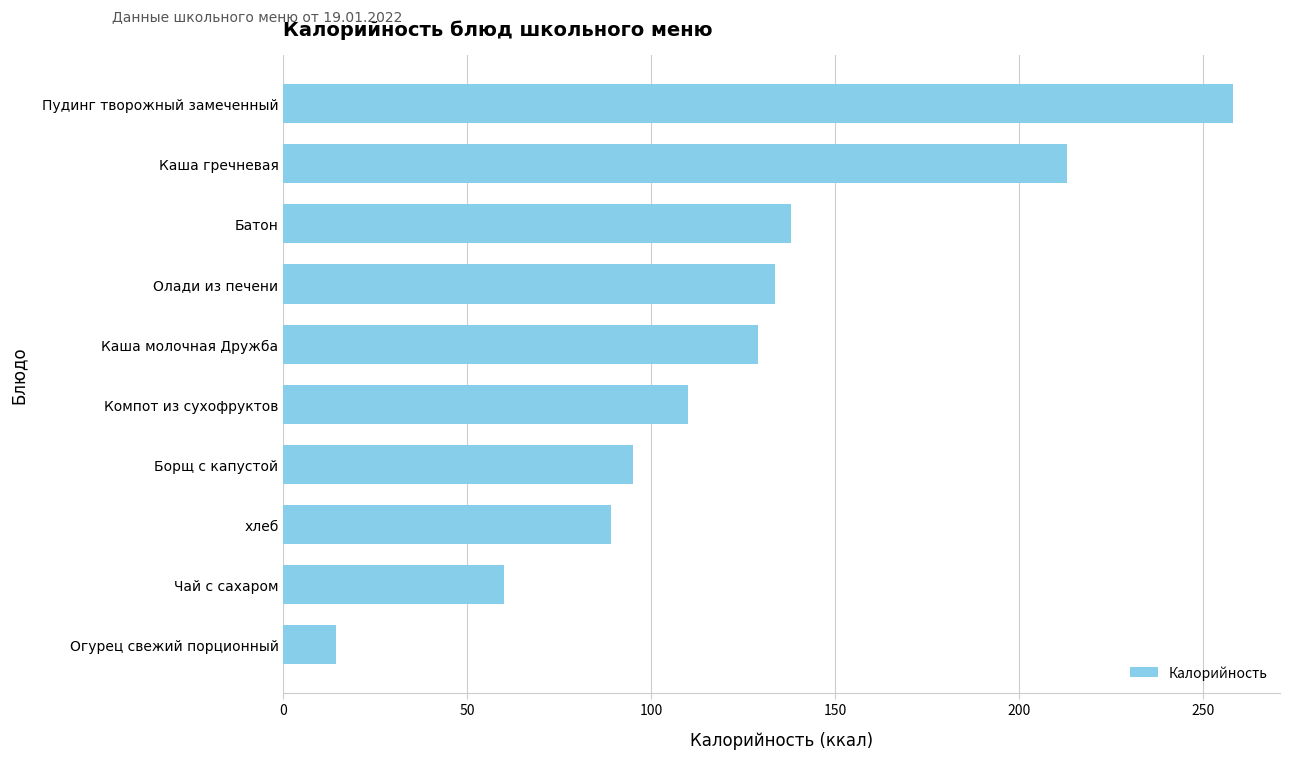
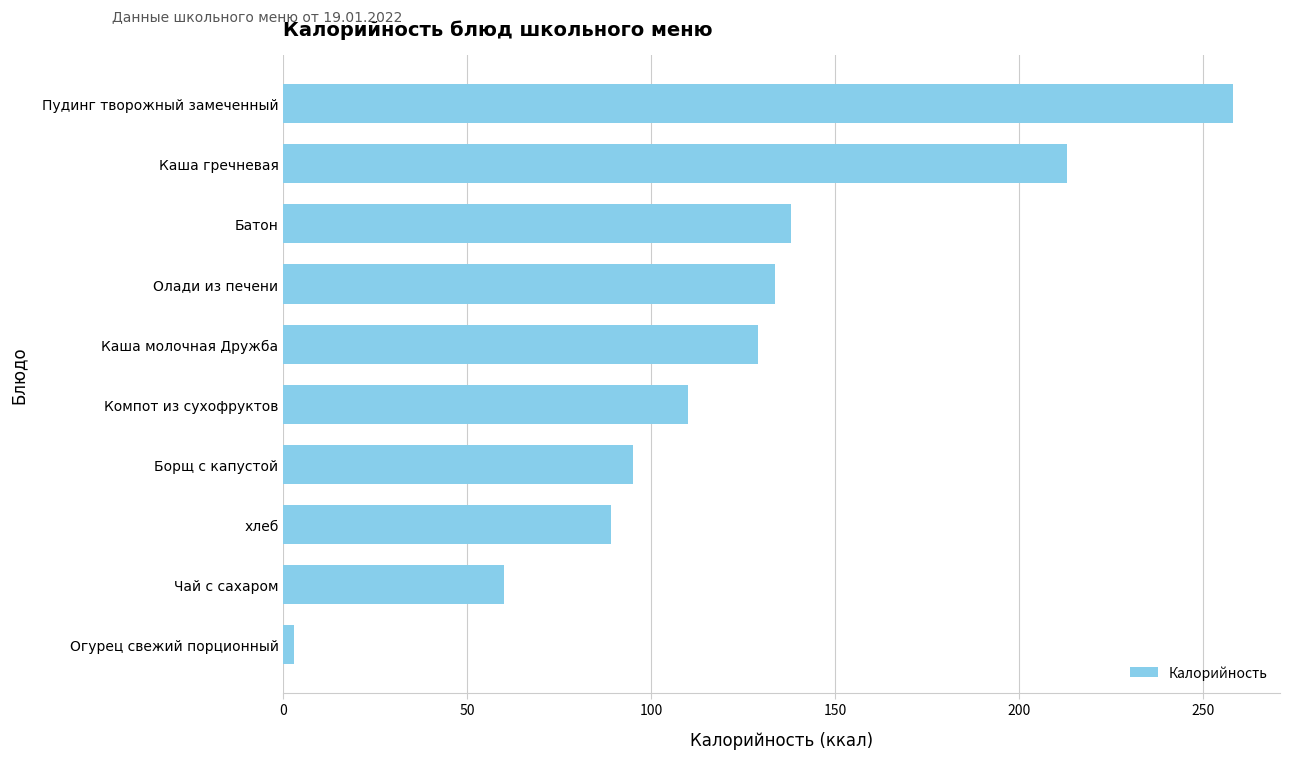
  {
    "Пудинг творожный замеченный": 258,
    "Каша гречневая": 213,
    "Батон": 138,
    "Олади из печени": 134,
    "Каша молочная Дружба": 129,
    "Компот из сухофруктов": 110,
    "Борщ с капустой": 95,
    "хлеб": 89,
    "Чай с сахаром": 60,
-   "Огурец свежий порционный": 14
+   "Огурец свежий порционный": 3
  }
